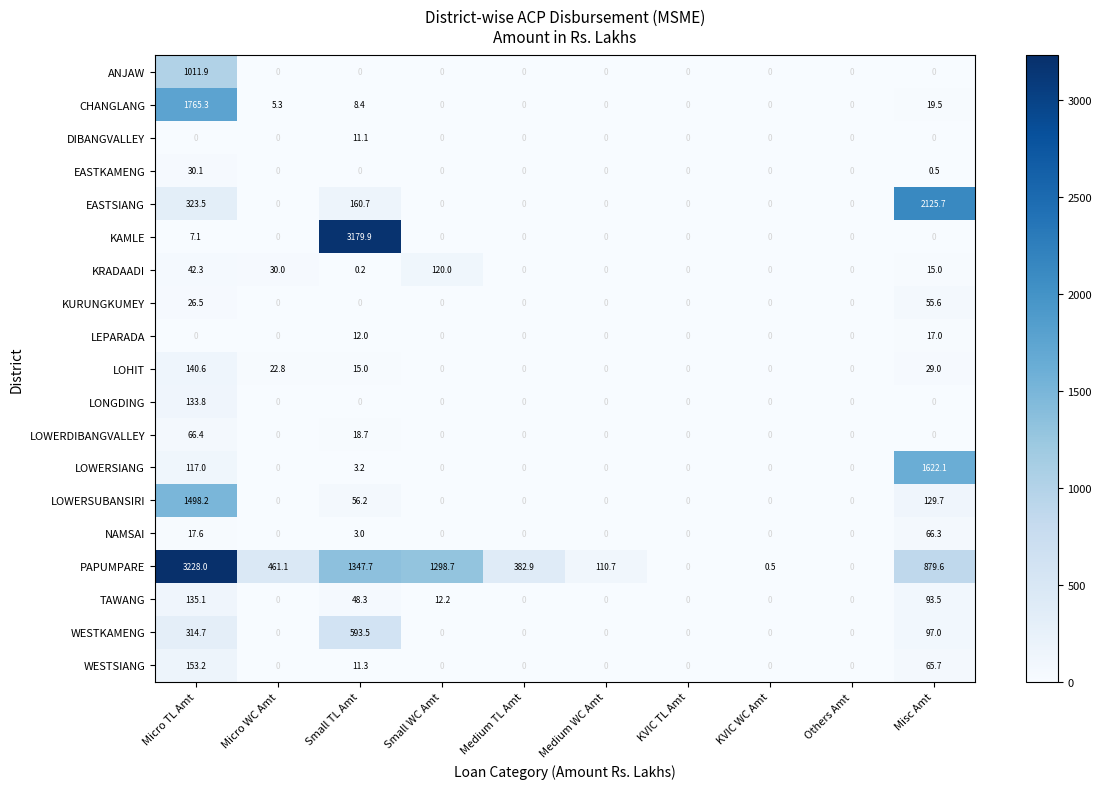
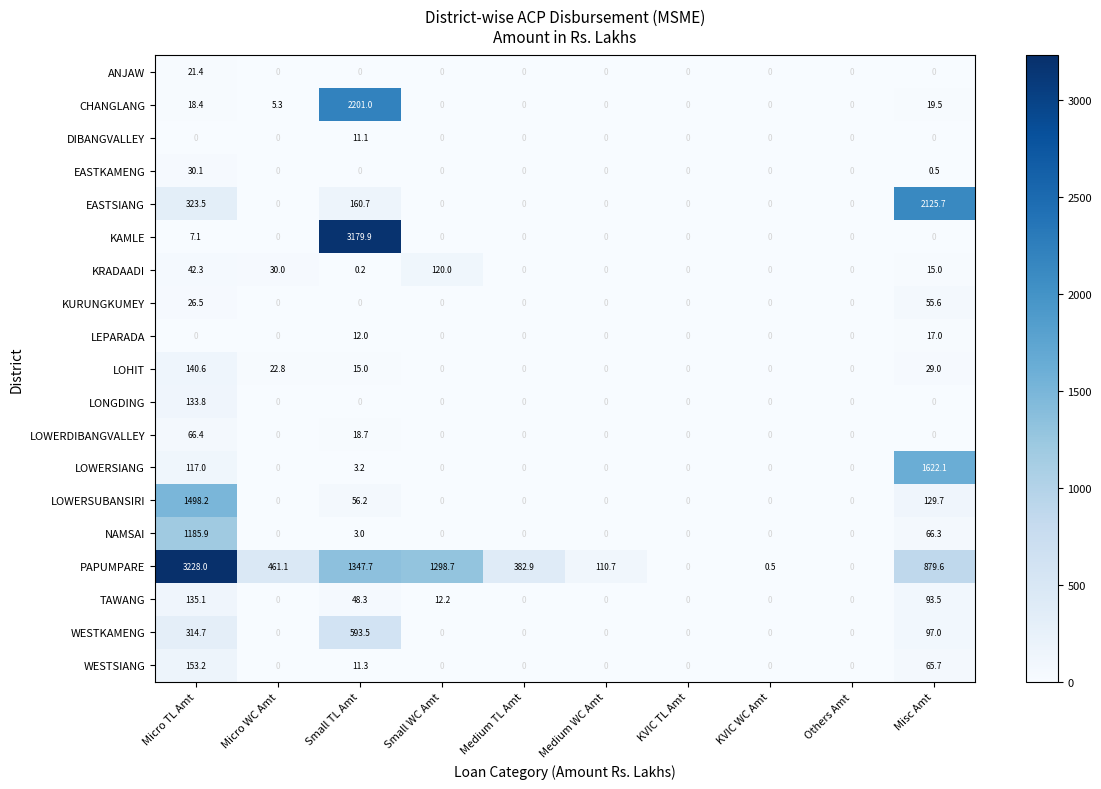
  {
    "ANJAW": {
-     "Micro TL Amt": 1011.9
+     "Micro TL Amt": 21.4
    },
    "CHANGLANG": {
-     "Micro TL Amt": 1765.3,
+     "Micro TL Amt": 18.4,
      "Micro WC Amt": 5.3,
-     "Small TL Amt": 8.4,
+     "Small TL Amt": 2201.0,
      "Misc Amt": 19.5
    },
    "DIBANGVALLEY": {
      "Small TL Amt": 11.1
    },
    "EASTKAMENG": {
      "Micro TL Amt": 30.1,
      "Misc Amt": 0.5
    },
    "EASTSIANG": {
      "Micro TL Amt": 323.5,
      "Small TL Amt": 160.7,
      "Misc Amt": 2125.7
    },
    "KAMLE": {
      "Micro TL Amt": 7.1,
      "Small TL Amt": 3179.9
    },
    "KRADAADI": {
      "Micro TL Amt": 42.3,
      "Micro WC Amt": 30.0,
      "Small TL Amt": 0.2,
      "Small WC Amt": 120.0,
      "Misc Amt": 15.0
    },
    "KURUNGKUMEY": {
      "Micro TL Amt": 26.5,
      "Misc Amt": 55.6
    },
    "LEPARADA": {
      "Small TL Amt": 12.0,
      "Misc Amt": 17.0
    },
    "LOHIT": {
      "Micro TL Amt": 140.6,
      "Micro WC Amt": 22.8,
      "Small TL Amt": 15.0,
      "Misc Amt": 29.0
    },
    "LONGDING": {
      "Micro TL Amt": 133.8
    },
    "LOWERDIBANGVALLEY": {
      "Micro TL Amt": 66.4,
      "Small TL Amt": 18.7
    },
    "LOWERSIANG": {
      "Micro TL Amt": 117.0,
      "Small TL Amt": 3.2,
      "Misc Amt": 1622.1
    },
    "LOWERSUBANSIRI": {
      "Micro TL Amt": 1498.2,
      "Small TL Amt": 56.2,
      "Misc Amt": 129.7
    },
    "NAMSAI": {
-     "Micro TL Amt": 17.6,
+     "Micro TL Amt": 1185.9,
      "Small TL Amt": 3.0,
      "Misc Amt": 66.3
    },
    "PAPUMPARE": {
      "Micro TL Amt": 3228.0,
      "Micro WC Amt": 461.1,
      "Small TL Amt": 1347.7,
      "Small WC Amt": 1298.7,
      "Medium TL Amt": 382.9,
      "Medium WC Amt": 110.7,
      "KVIC WC Amt": 0.5,
      "Misc Amt": 879.6
    },
    "TAWANG": {
      "Micro TL Amt": 135.1,
      "Small TL Amt": 48.3,
      "Small WC Amt": 12.2,
      "Misc Amt": 93.5
    },
    "WESTKAMENG": {
      "Micro TL Amt": 314.7,
      "Small TL Amt": 593.5,
      "Misc Amt": 97.0
    },
    "WESTSIANG": {
      "Micro TL Amt": 153.2,
      "Small TL Amt": 11.3,
      "Misc Amt": 65.7
    }
  }
